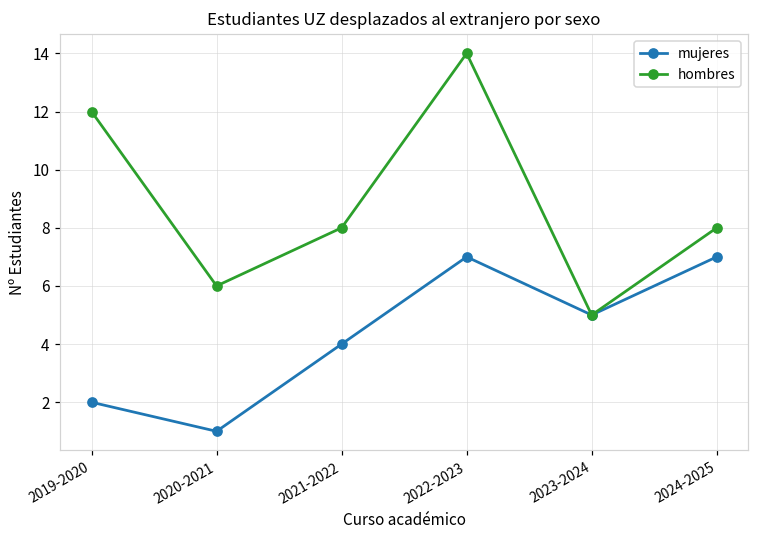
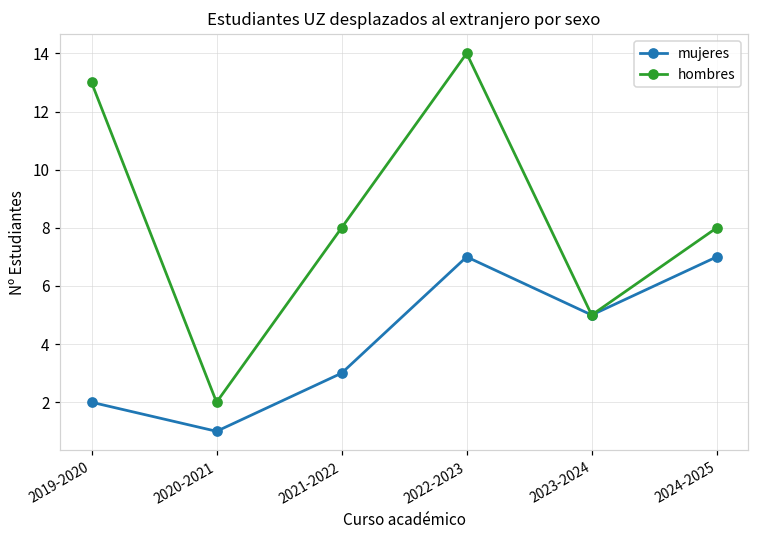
  {
    "mujeres": {
      "2019-2020": 2,
      "2020-2021": 1,
-     "2021-2022": 4,
+     "2021-2022": 3,
      "2022-2023": 7,
      "2024-2025": 7
    },
    "hombres": {
-     "2019-2020": 12,
-     "2020-2021": 6,
+     "2019-2020": 13,
+     "2020-2021": 2,
      "2021-2022": 8,
      "2022-2023": 14,
      "2024-2025": 8
    }
  }
